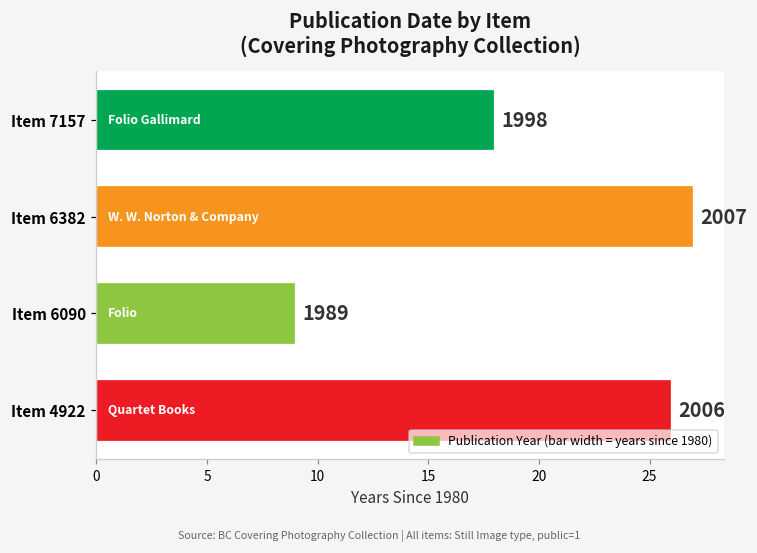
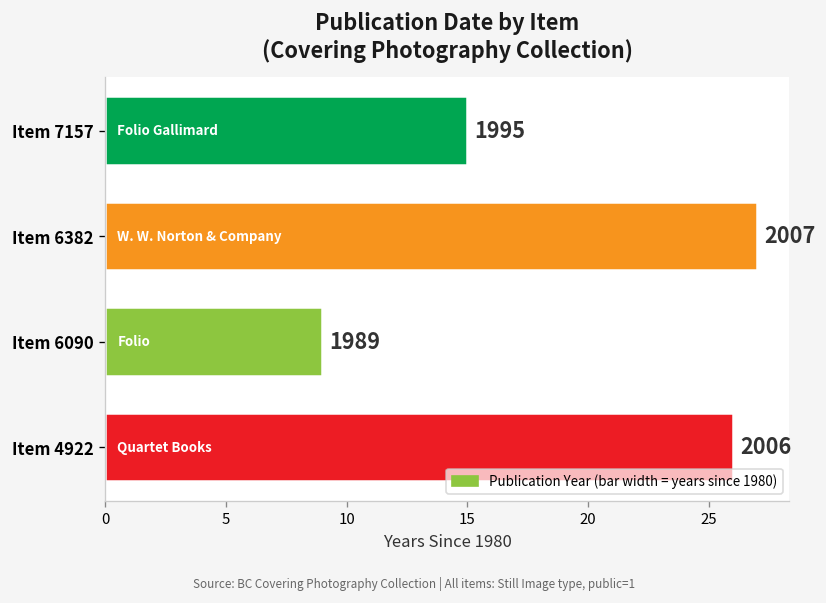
  {
-   "Item 7157": 1998
+   "Item 7157": 1995
  }
